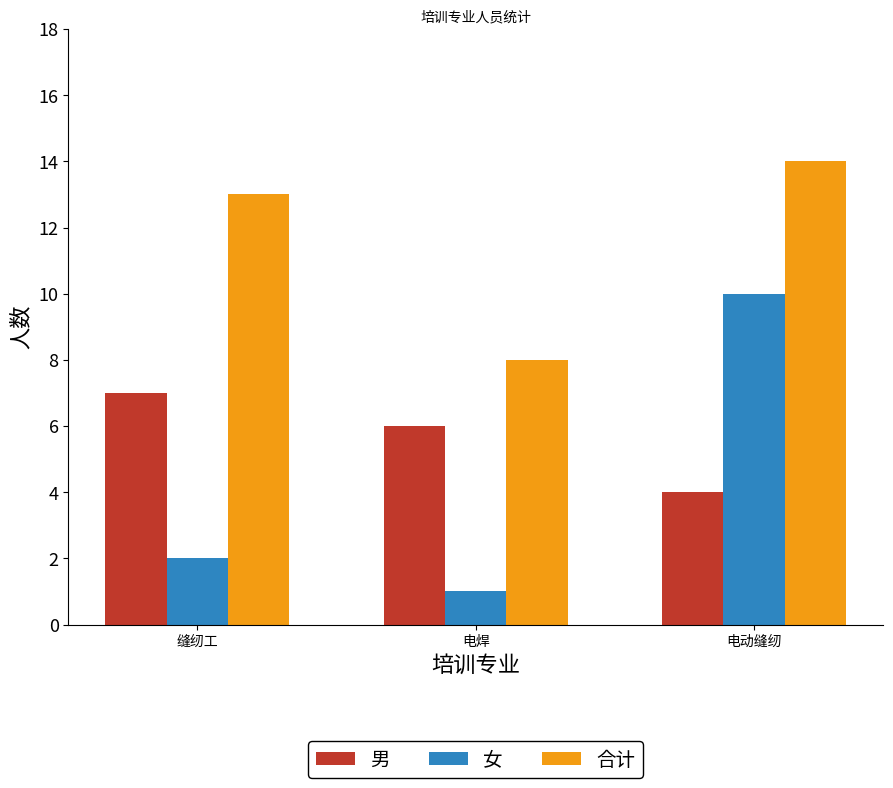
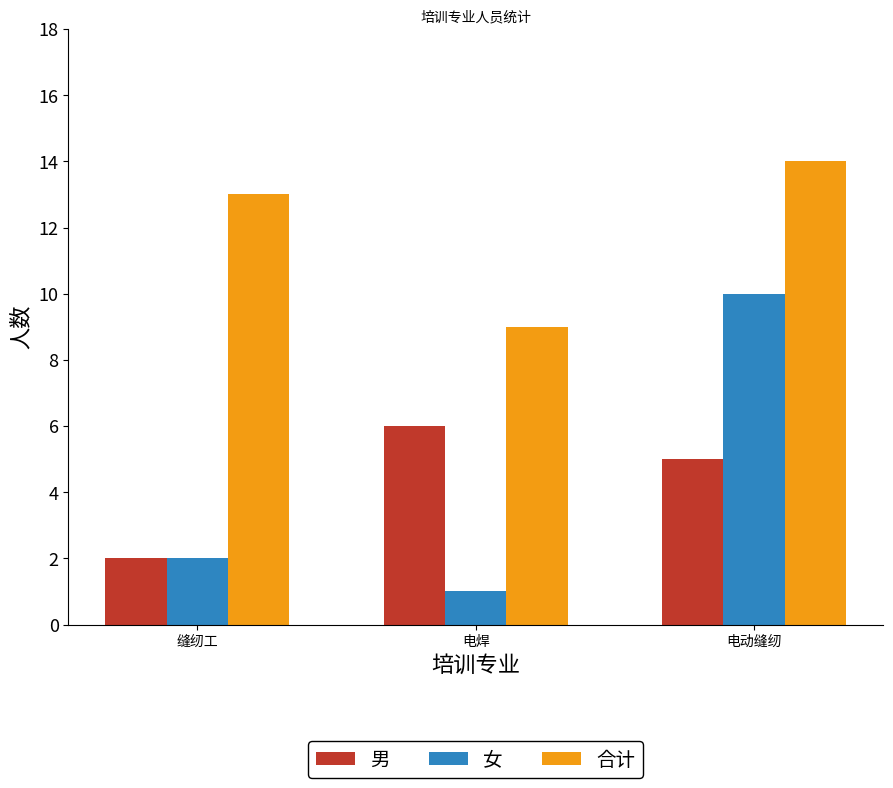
  {
    "男": {
-     "缝纫工": 7,
+     "缝纫工": 2,
      "电焊": 6,
-     "电动缝纫": 4
+     "电动缝纫": 5
    },
    "女": {
      "缝纫工": 2,
      "电焊": 1,
      "电动缝纫": 10
    },
    "合计": {
      "缝纫工": 13,
-     "电焊": 8,
+     "电焊": 9,
      "电动缝纫": 14
    }
  }
